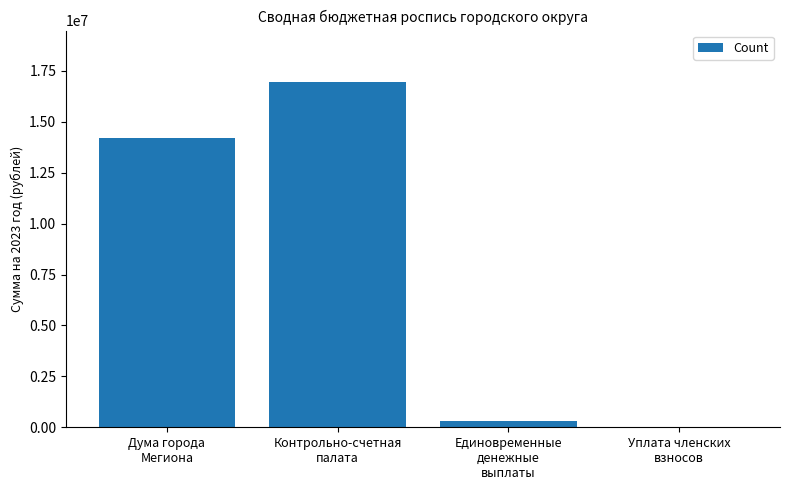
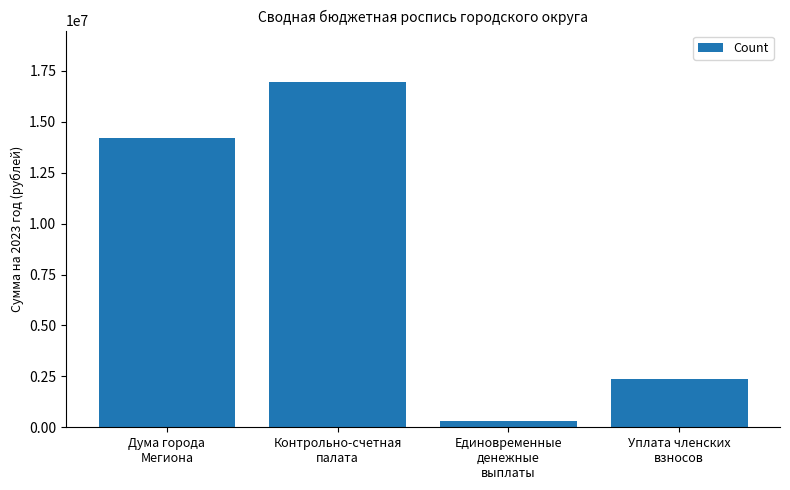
  {
    "Дума города Мегиона": 14200000,
    "Контрольно-счетная палата": 16900000,
    "Единовременные денежные выплаты": 300000,
-   "Уплата членских взносов": 0
+   "Уплата членских взносов": 2400000
  }
